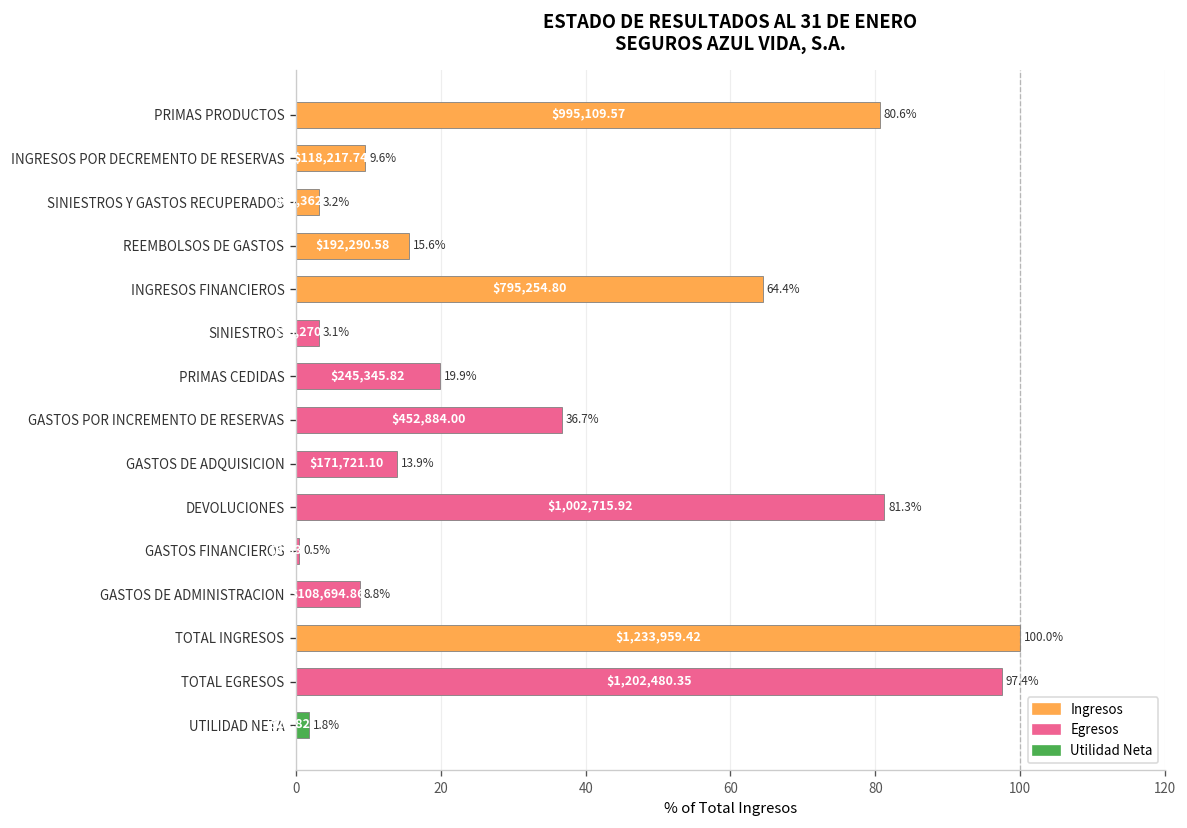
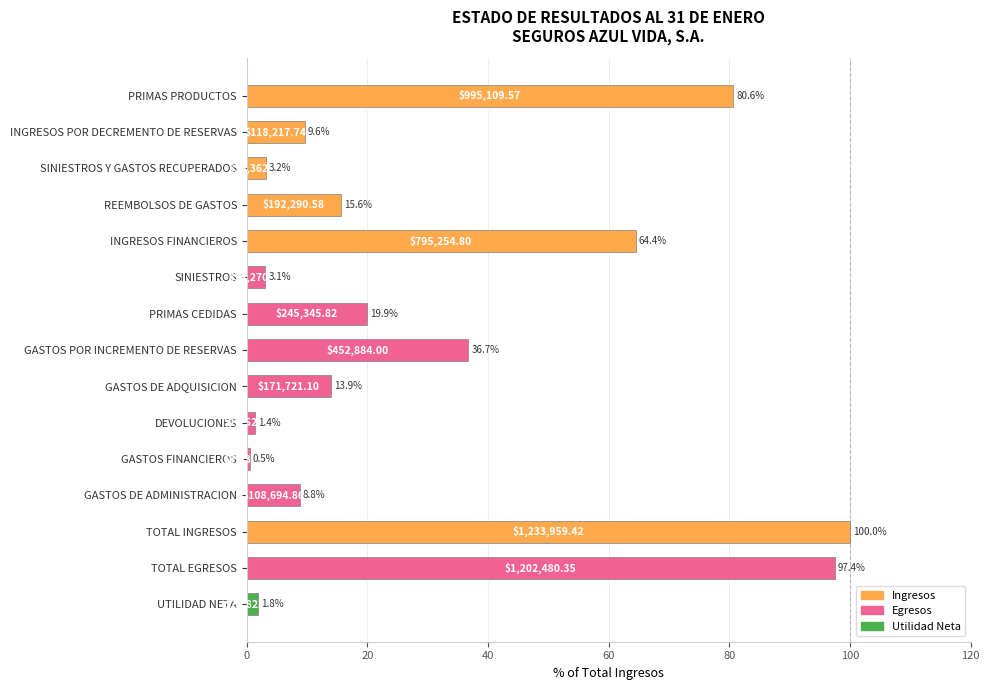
  {
    "PRIMAS PRODUCTOS": "80.6%",
    "INGRESOS POR DECREMENTO DE RESERVAS": "9.6%",
    "SINIESTROS Y GASTOS RECUPERADOS": "3.2%",
    "REEMBOLSOS DE GASTOS": "15.6%",
    "INGRESOS FINANCIEROS": "64.4%",
    "SINIESTROS": "3.1%",
    "PRIMAS CEDIDAS": "19.9%",
    "GASTOS POR INCREMENTO DE RESERVAS": "36.7%",
    "GASTOS DE ADQUISICION": "13.9%",
-   "DEVOLUCIONES": "81.3%",
+   "DEVOLUCIONES": "1.4%",
    "GASTOS FINANCIEROS": "0.5%",
    "GASTOS DE ADMINISTRACION": "8.8%",
    "TOTAL INGRESOS": "100.0%",
    "TOTAL EGRESOS": "97.4%",
    "UTILIDAD NETA": "1.8%"
  }
